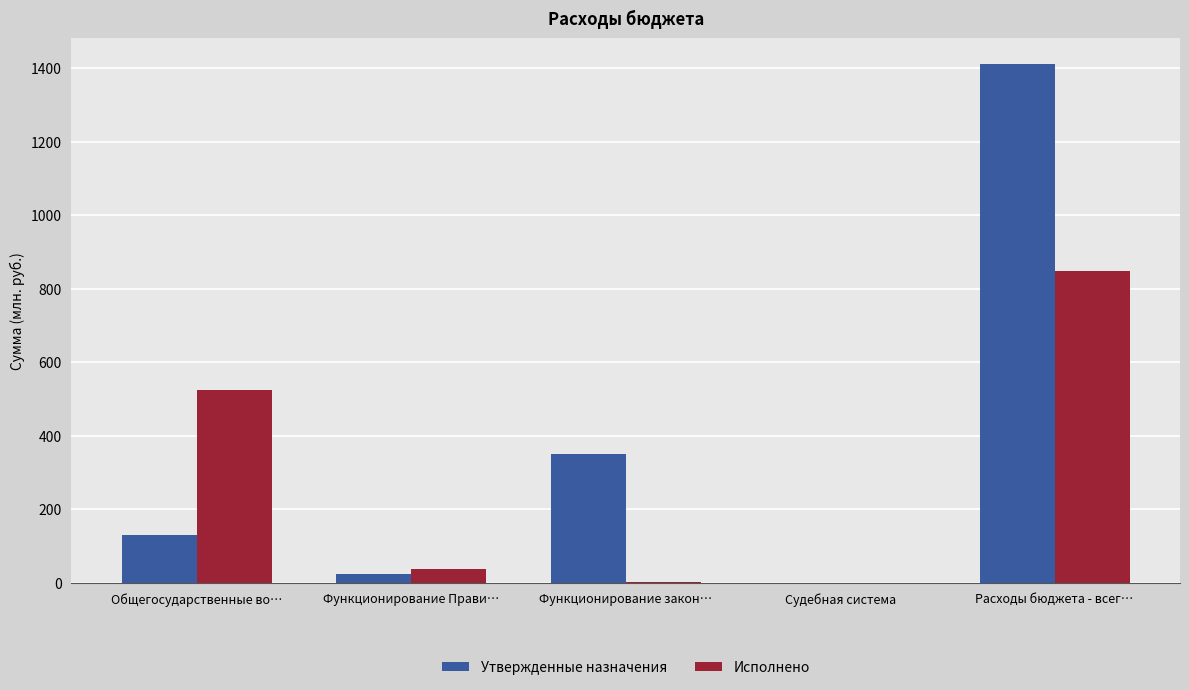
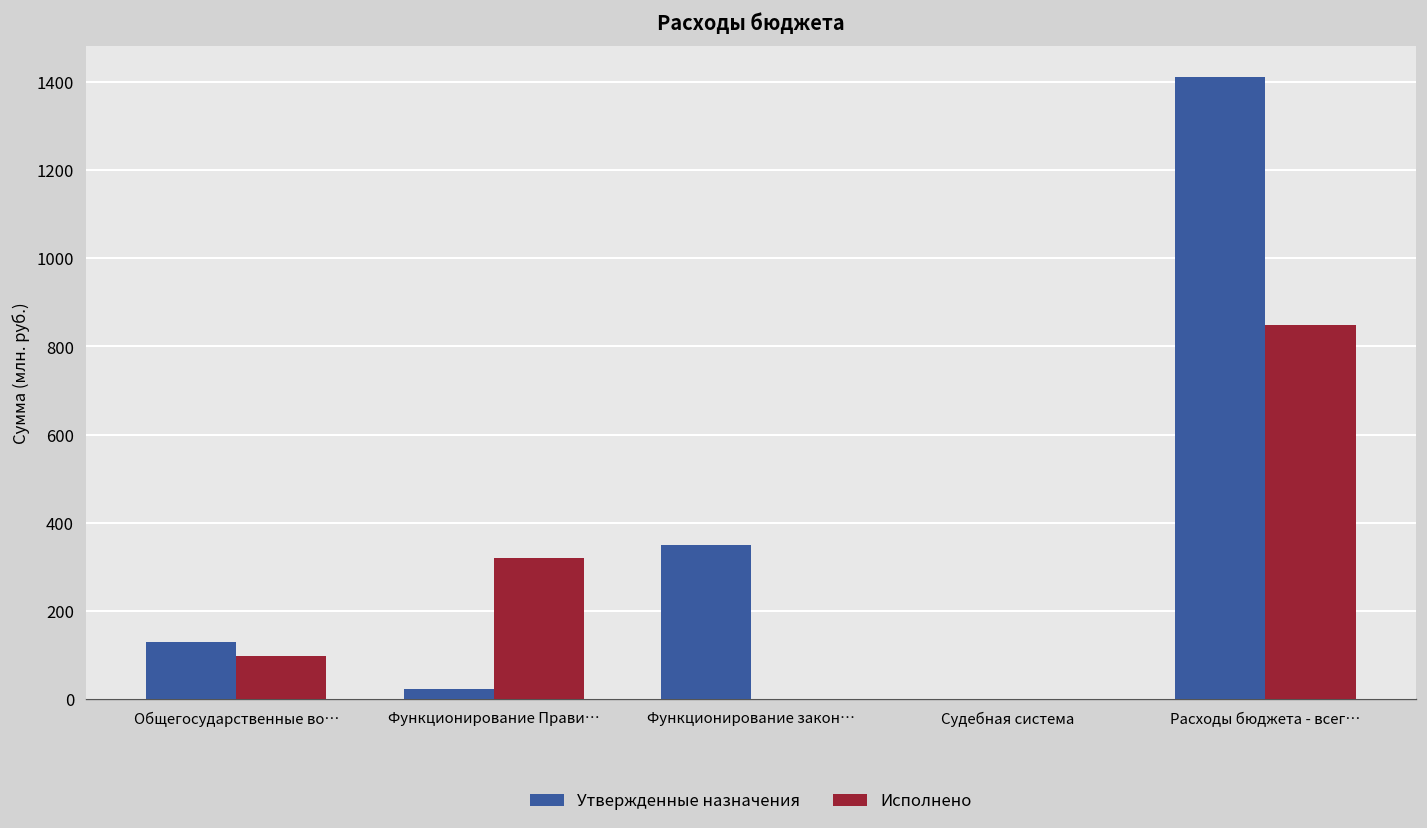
  {
    "Утвержденные назначения": {
      "Общегосударственные во…": 130,
      "Функционирование Прави…": 20,
      "Функционирование закон…": 350,
      "Расходы бюджета - всег…": 1410
    },
    "Исполнено": {
-     "Общегосударственные во…": 520,
-     "Функционирование Прави…": 40,
+     "Общегосударственные во…": 100,
+     "Функционирование Прави…": 320,
      "Судебная система": 0,
      "Расходы бюджета - всег…": 850
    }
  }
